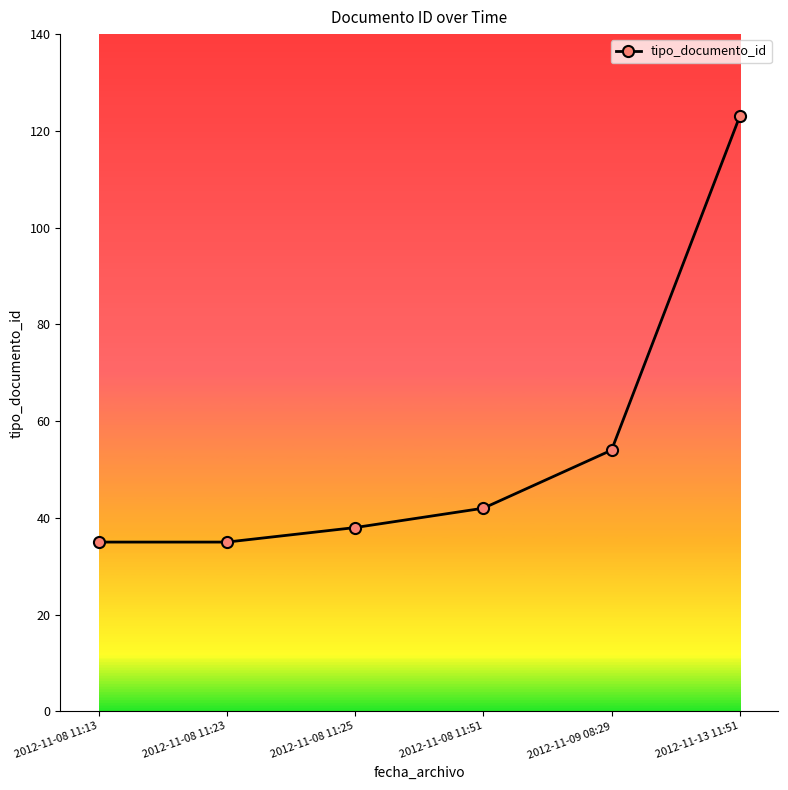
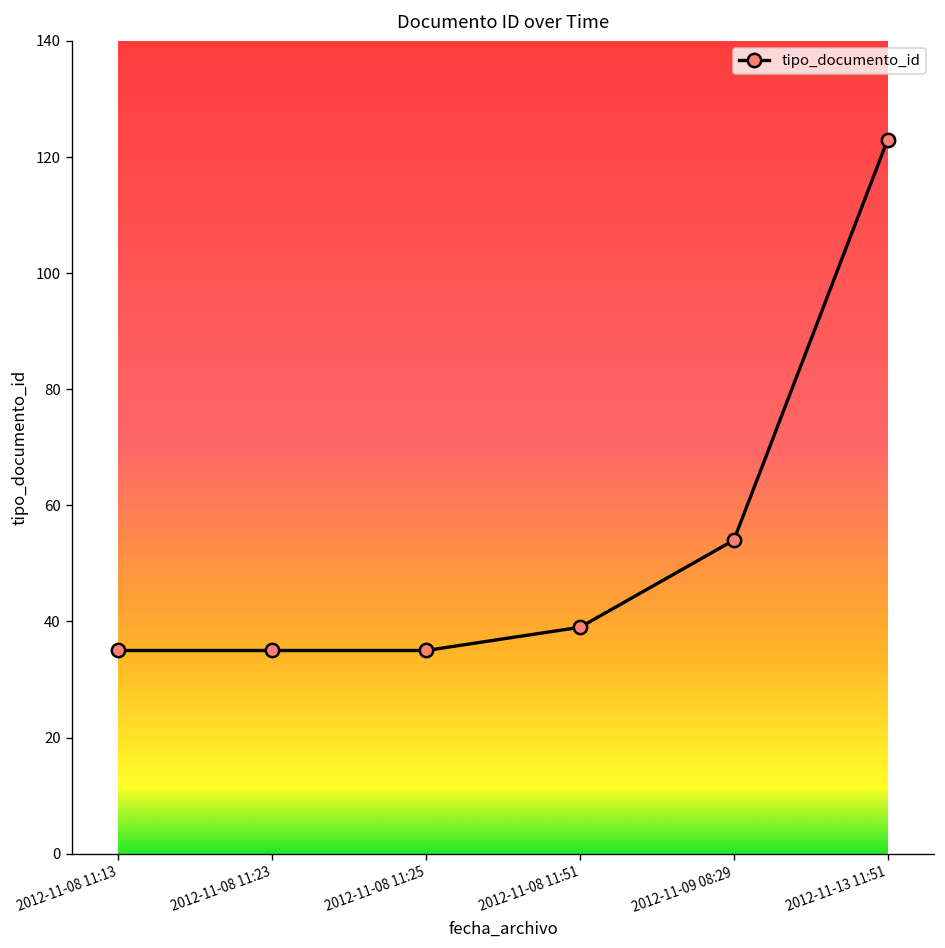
  {
    "2012-11-08 11:13": 35,
    "2012-11-08 11:23": 35,
-   "2012-11-08 11:25": 38,
-   "2012-11-08 11:51": 42,
+   "2012-11-08 11:25": 35,
+   "2012-11-08 11:51": 39,
    "2012-11-09 08:29": 54,
    "2012-11-13 11:51": 123
  }
